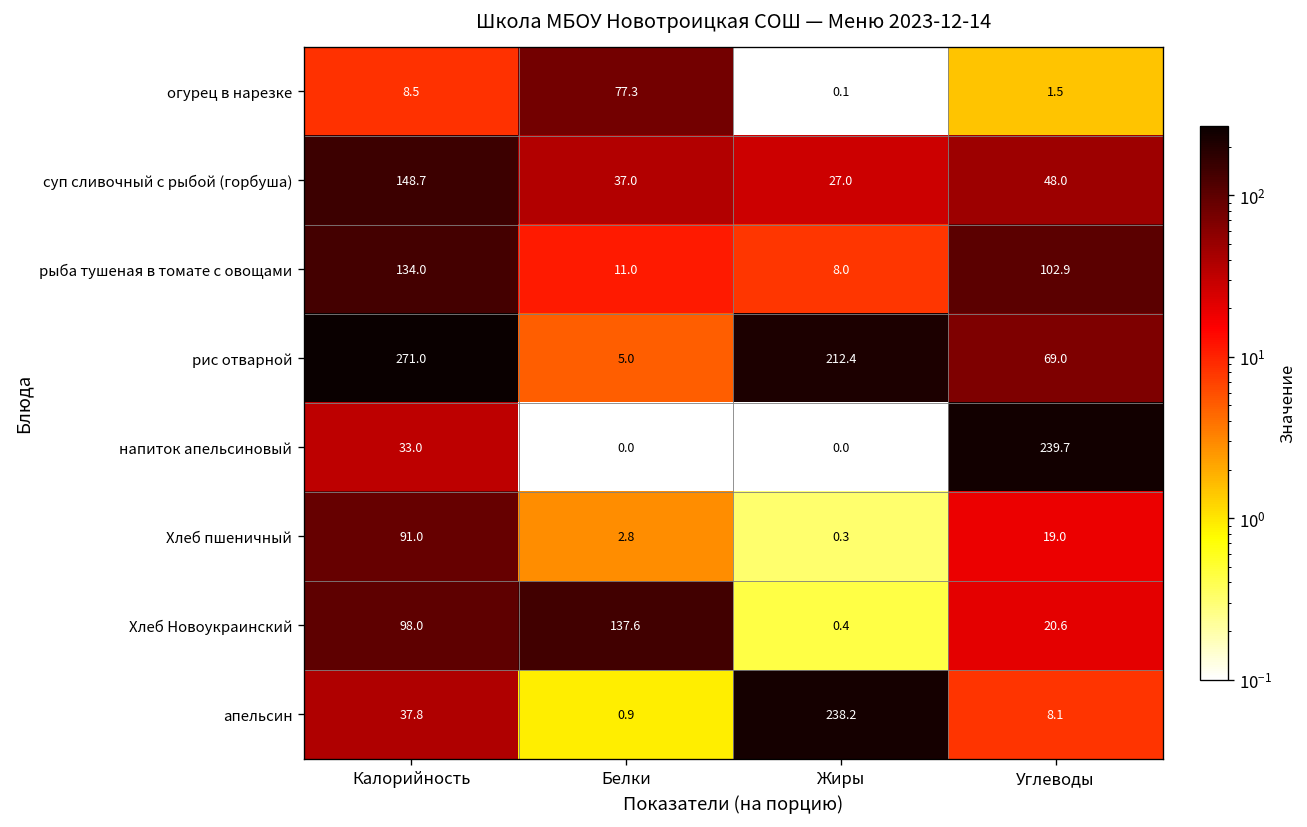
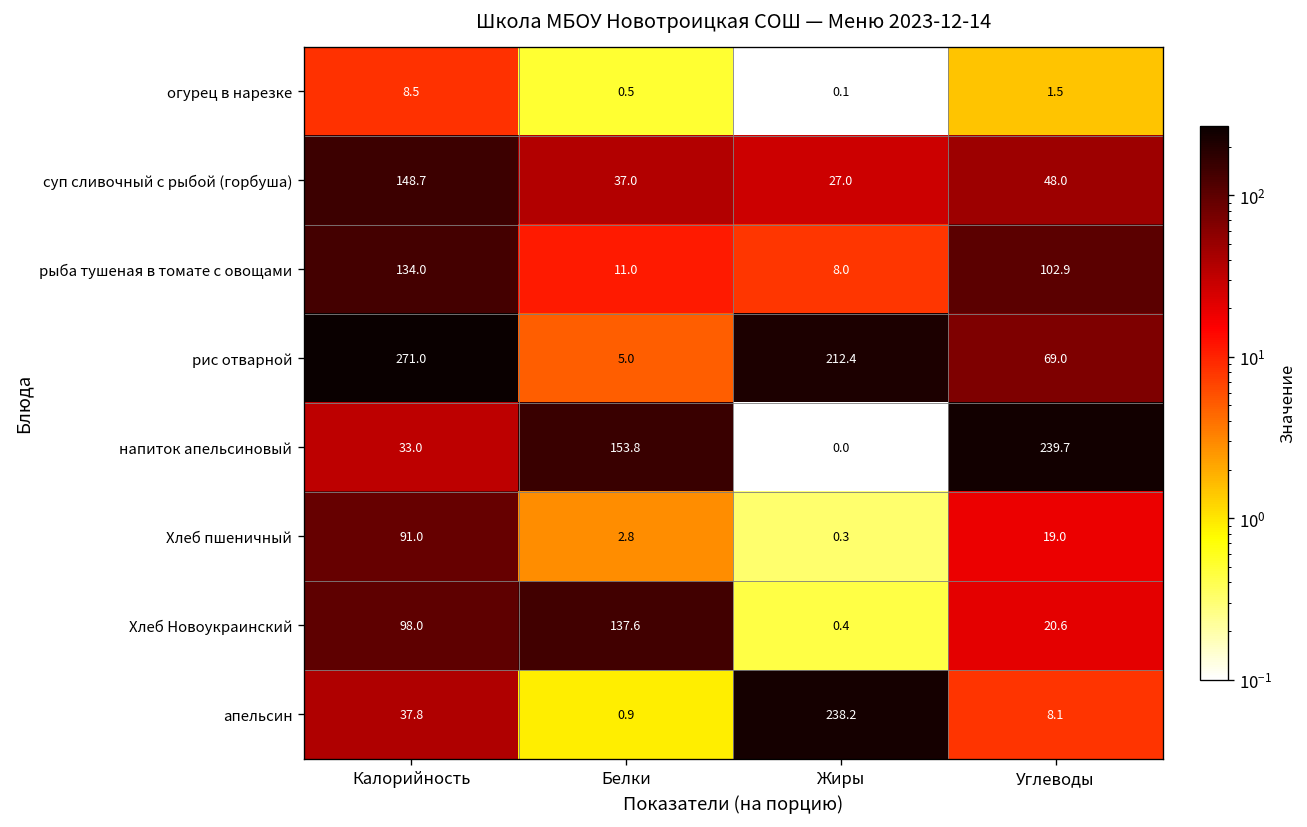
  {
    "огурец в нарезке": {
      "Калорийность": 8.5,
-     "Белки": 77.3,
+     "Белки": 0.5,
      "Жиры": 0.1,
      "Углеводы": 1.5
    },
    "суп сливочный с рыбой (горбуша)": {
      "Калорийность": 148.7,
      "Белки": 37.0,
      "Жиры": 27.0,
      "Углеводы": 48.0
    },
    "рыба тушеная в томате с овощами": {
      "Калорийность": 134.0,
      "Белки": 11.0,
      "Жиры": 8.0,
      "Углеводы": 102.9
    },
    "рис отварной": {
      "Калорийность": 271.0,
      "Белки": 5.0,
      "Жиры": 212.4,
      "Углеводы": 69.0
    },
    "напиток апельсиновый": {
      "Калорийность": 33.0,
-     "Белки": 0.0,
+     "Белки": 153.8,
      "Жиры": 0.0,
      "Углеводы": 239.7
    },
    "Хлеб пшеничный": {
      "Калорийность": 91.0,
      "Белки": 2.8,
      "Жиры": 0.3,
      "Углеводы": 19.0
    },
    "Хлеб Новоукраинский": {
      "Калорийность": 98.0,
      "Белки": 137.6,
      "Жиры": 0.4,
      "Углеводы": 20.6
    },
    "апельсин": {
      "Калорийность": 37.8,
      "Белки": 0.9,
      "Жиры": 238.2,
      "Углеводы": 8.1
    }
  }
